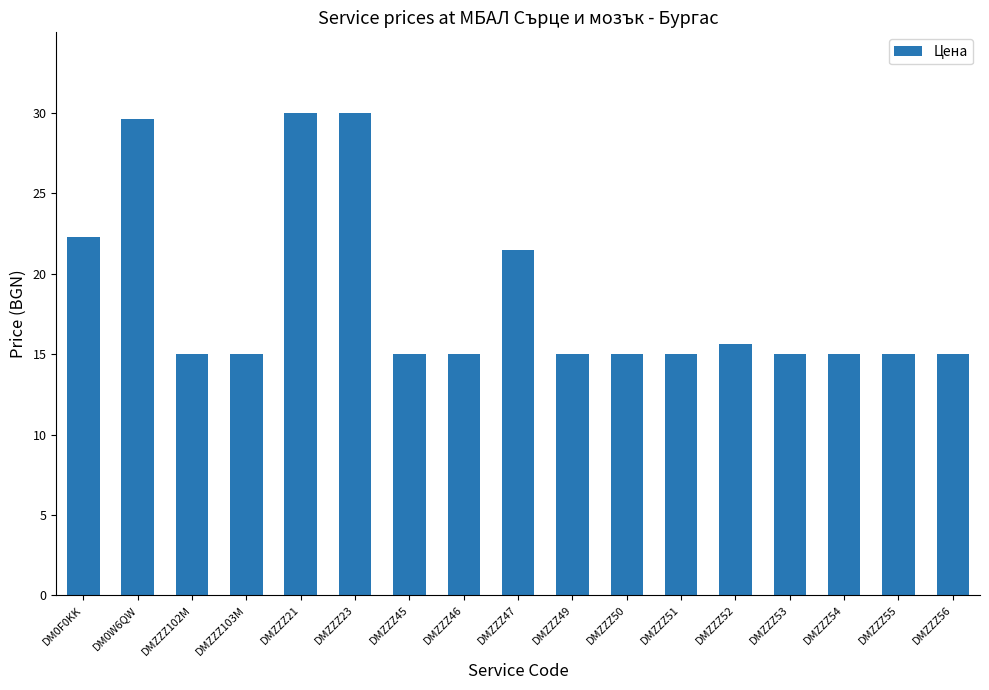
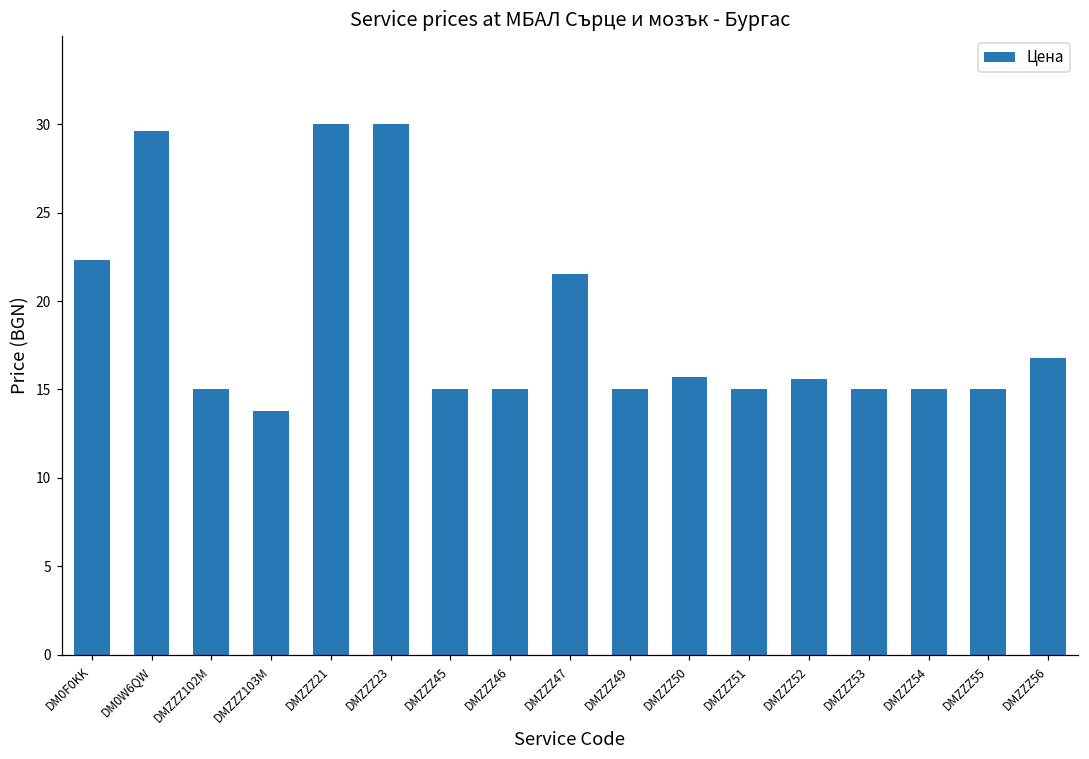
  {
    "DM0F0KK": 22.3,
    "DM0W6QW": 29.6,
    "DMZZZ102M": 15.0,
-   "DMZZZ103M": 15.0,
+   "DMZZZ103M": 13.8,
    "DMZZZ21": 30.0,
    "DMZZZ23": 30.0,
    "DMZZZ45": 15.0,
    "DMZZZ46": 15.0,
    "DMZZZ47": 21.5,
    "DMZZZ49": 15.0,
-   "DMZZZ50": 15.0,
+   "DMZZZ50": 15.7,
    "DMZZZ51": 15.0,
    "DMZZZ52": 15.6,
    "DMZZZ53": 15.0,
    "DMZZZ54": 15.0,
    "DMZZZ55": 15.0,
-   "DMZZZ56": 15.0
+   "DMZZZ56": 16.8
  }
